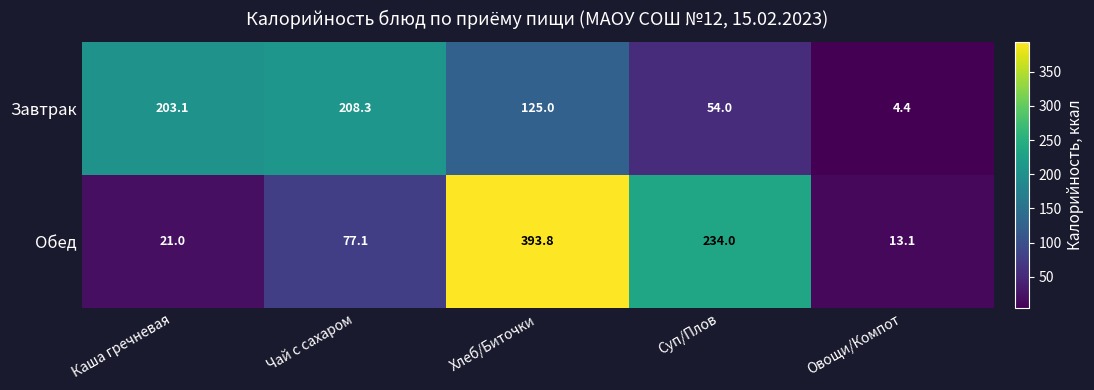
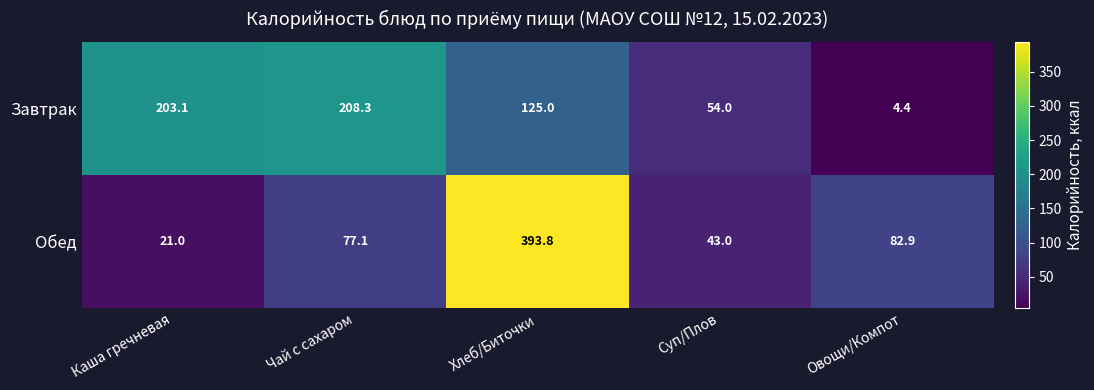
  {
    "Завтрак": {
      "Каша гречневая": 203.1,
      "Чай с сахаром": 208.3,
      "Хлеб/Биточки": 125.0,
      "Суп/Плов": 54.0,
      "Овощи/Компот": 4.4
    },
    "Обед": {
      "Каша гречневая": 21.0,
      "Чай с сахаром": 77.1,
      "Хлеб/Биточки": 393.8,
-     "Суп/Плов": 234.0,
-     "Овощи/Компот": 13.1
+     "Суп/Плов": 43.0,
+     "Овощи/Компот": 82.9
    }
  }
